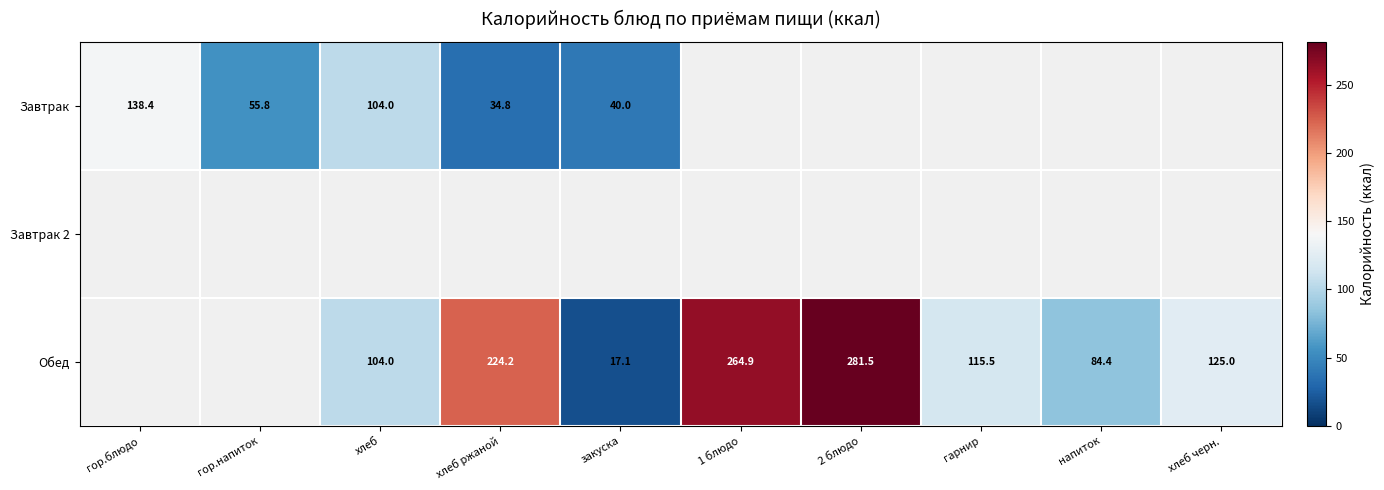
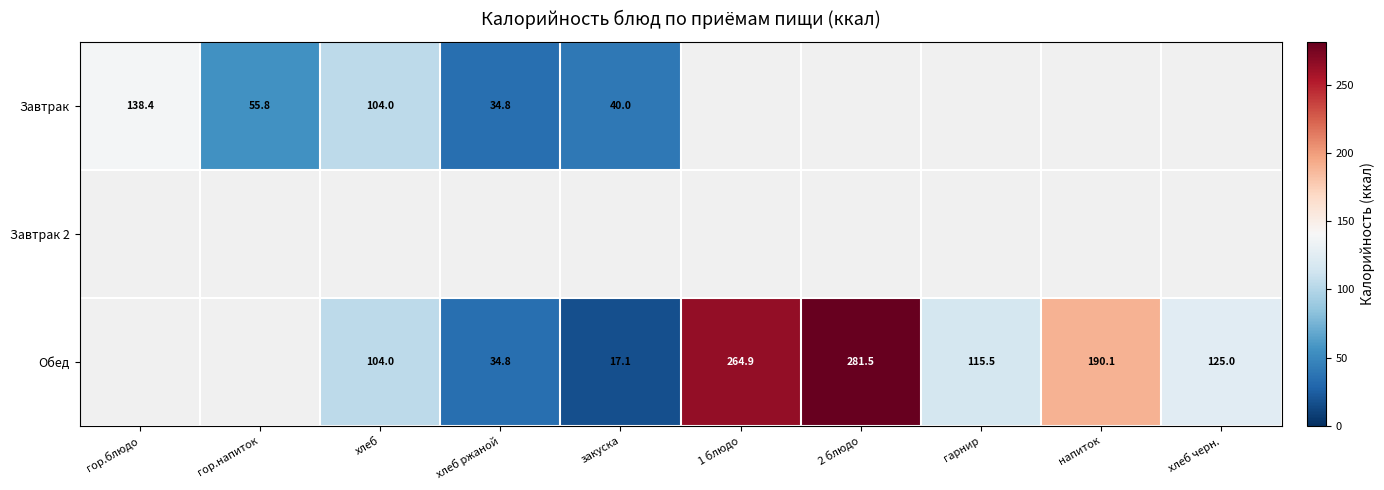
  {
    "Завтрак": {
      "гор.блюдо": 138.4,
      "гор.напиток": 55.8,
      "хлеб": 104.0,
      "хлеб ржаной": 34.8,
      "закуска": 40.0
    },
    "Обед": {
      "хлеб": 104.0,
-     "хлеб ржаной": 224.2,
+     "хлеб ржаной": 34.8,
      "закуска": 17.1,
      "1 блюдо": 264.9,
      "2 блюдо": 281.5,
      "гарнир": 115.5,
-     "напиток": 84.4,
+     "напиток": 190.1,
      "хлеб черн.": 125.0
    }
  }
